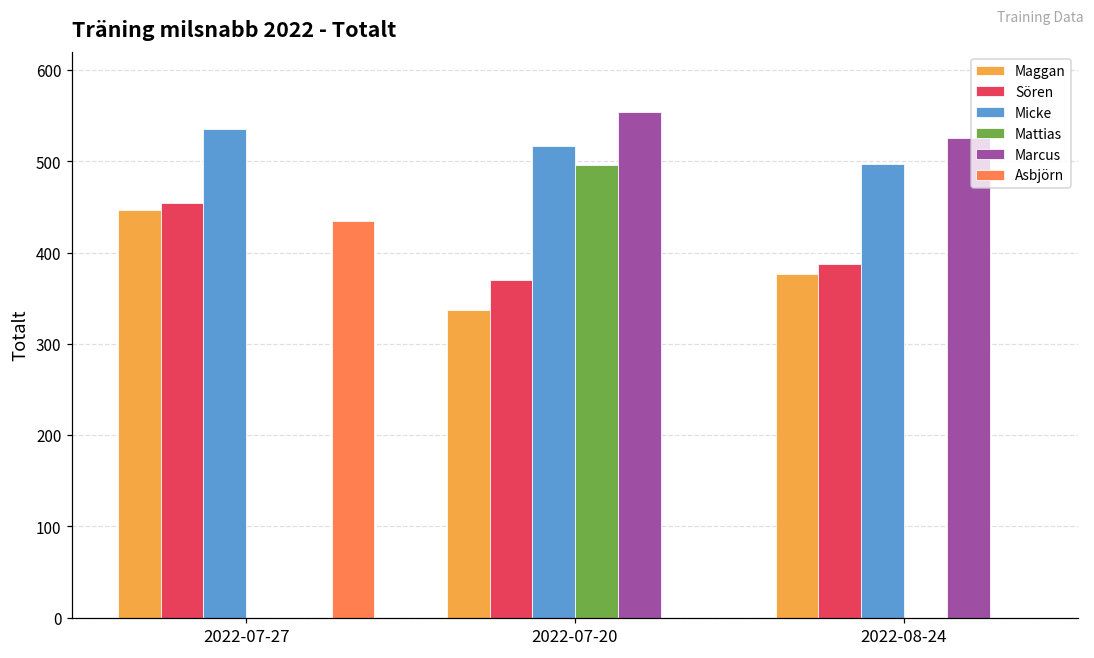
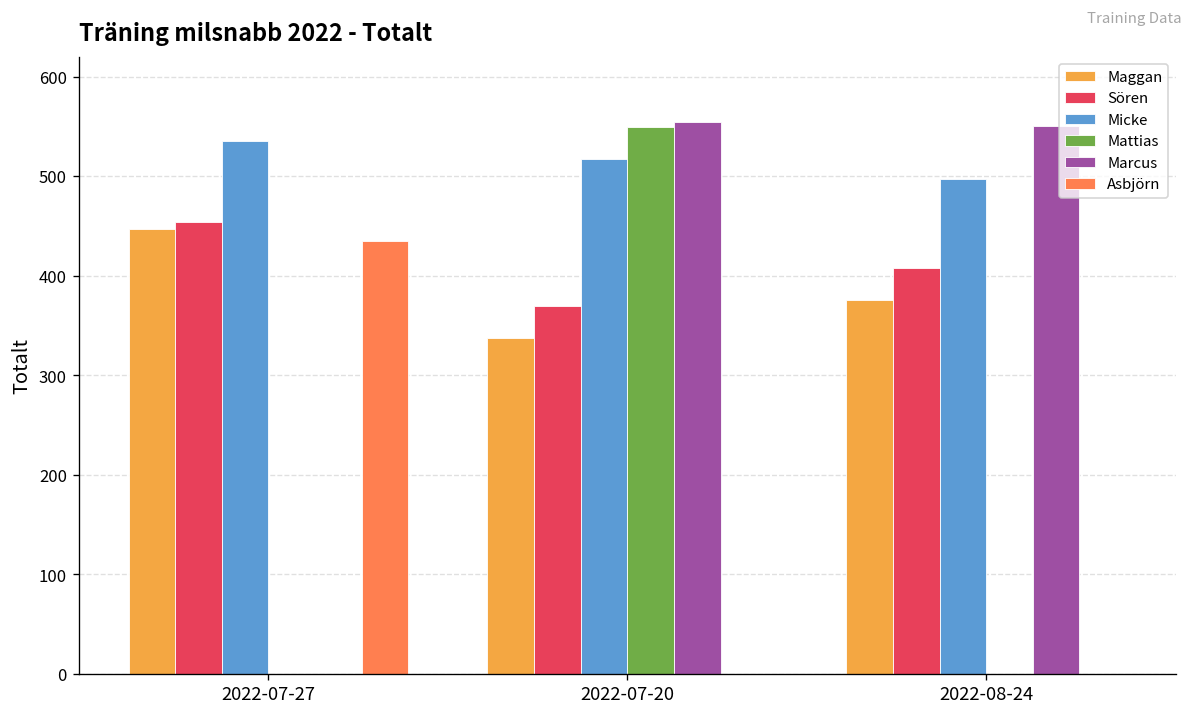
  {
    "Sören": {
      "2022-07-27": 450,
      "2022-07-20": 370,
-     "2022-08-24": 390
+     "2022-08-24": 410
    },
    "Micke": {
      "2022-07-27": 540,
      "2022-07-20": 520,
      "2022-08-24": 500
    },
    "Mattias": {
      "2022-07-27": 0,
-     "2022-07-20": 500,
+     "2022-07-20": 550,
      "2022-08-24": 0
    },
    "Marcus": {
      "2022-07-27": 0,
      "2022-07-20": 550,
-     "2022-08-24": 530
+     "2022-08-24": 550
    }
  }
